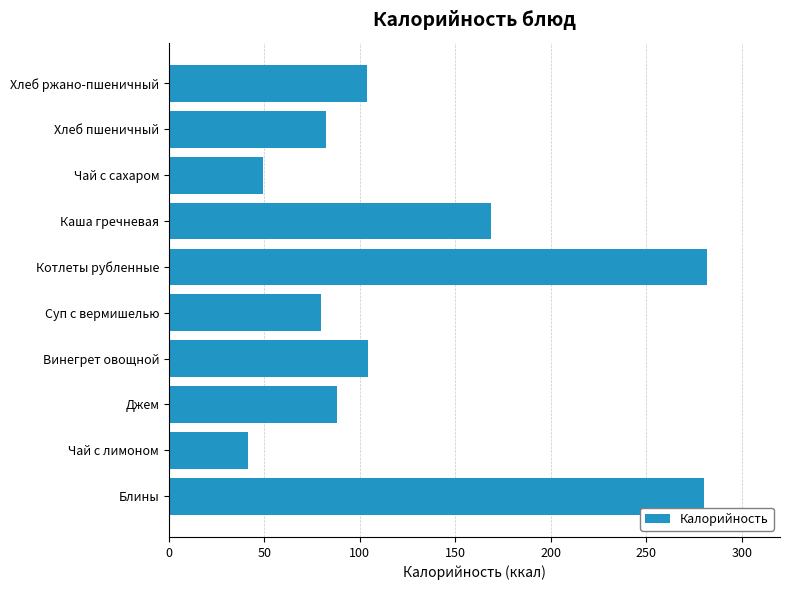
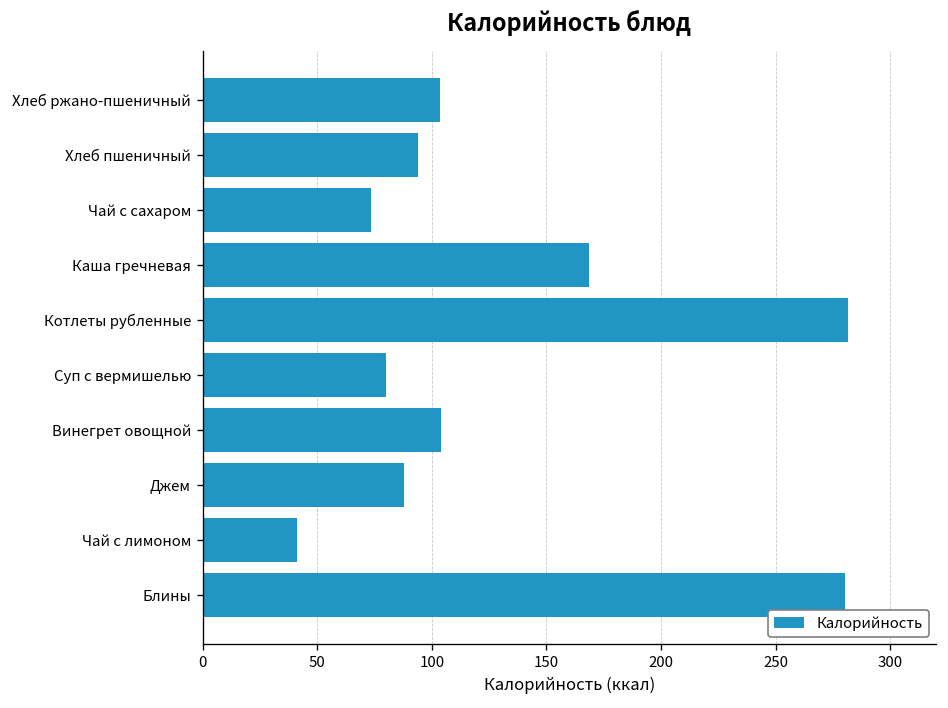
  {
    "Хлеб ржано-пшеничный": 104,
-   "Хлеб пшеничный": 82,
-   "Чай с сахаром": 49,
+   "Хлеб пшеничный": 94,
+   "Чай с сахаром": 74,
    "Каша гречневая": 169,
    "Котлеты рубленные": 282,
    "Суп с вермишелью": 80,
    "Винегрет овощной": 104,
    "Джем": 88,
    "Чай с лимоном": 41,
    "Блины": 280
  }
